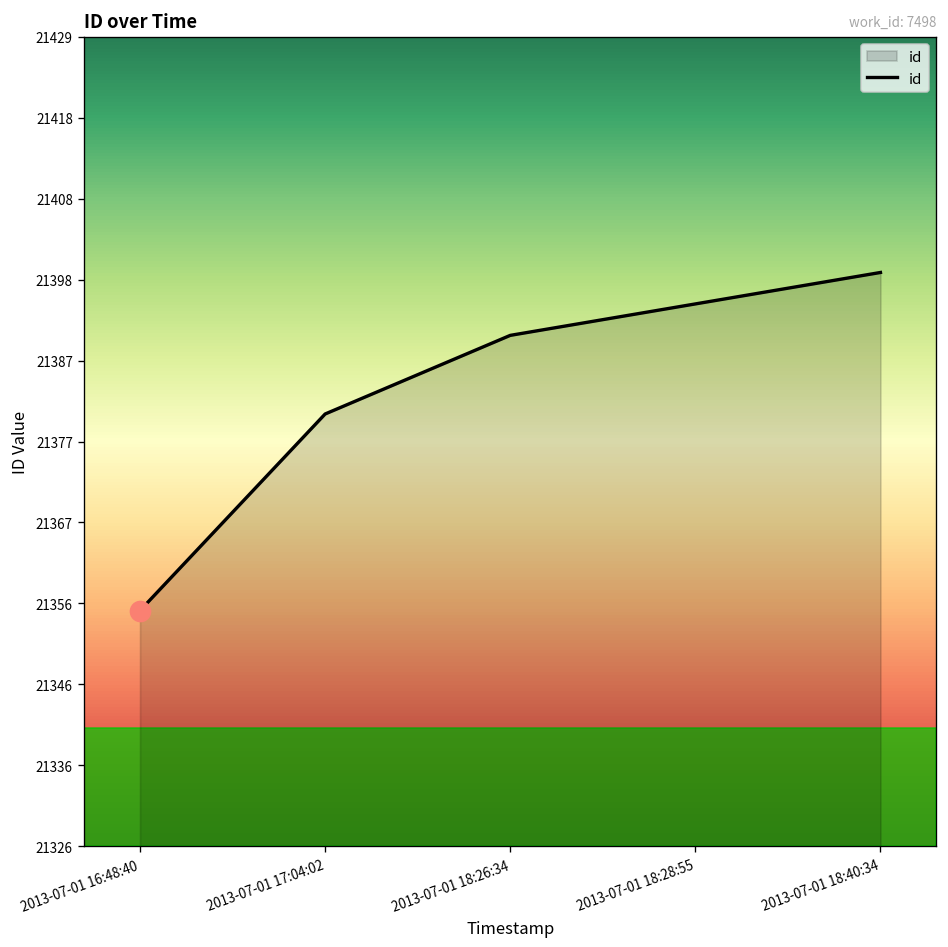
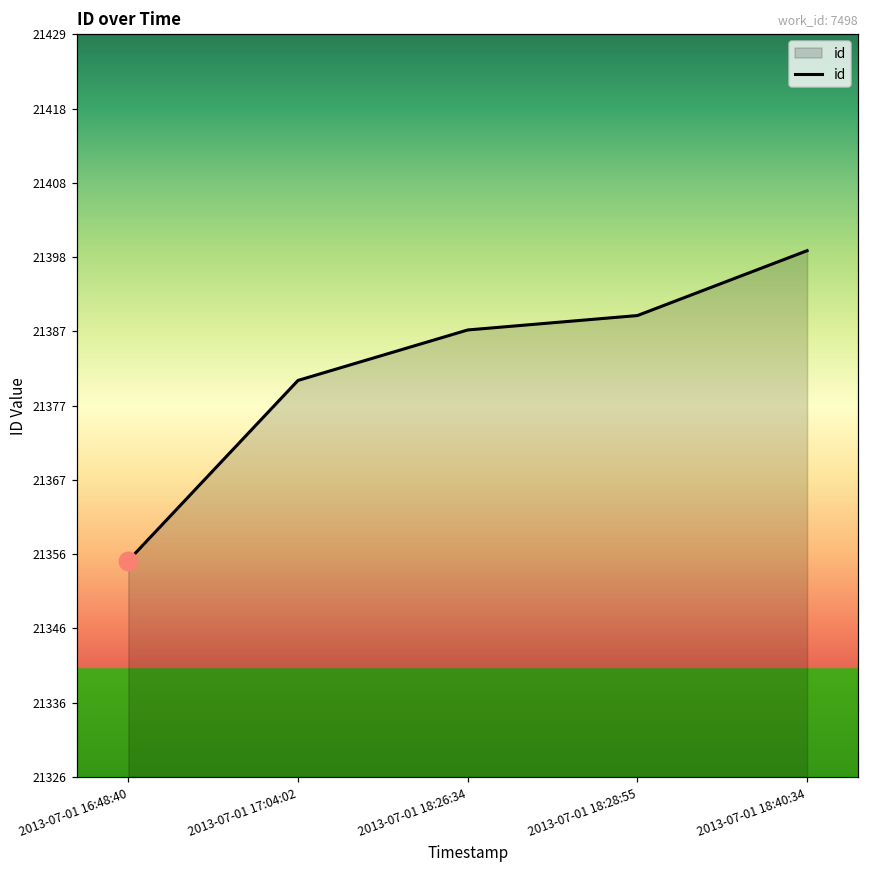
  {
    "id": {
      "2013-07-01 17:04:02": 21381,
-     "2013-07-01 18:26:34": 21391,
-     "2013-07-01 18:28:55": 21395,
+     "2013-07-01 18:26:34": 21388,
+     "2013-07-01 18:28:55": 21390,
      "2013-07-01 18:40:34": 21399
    }
  }
